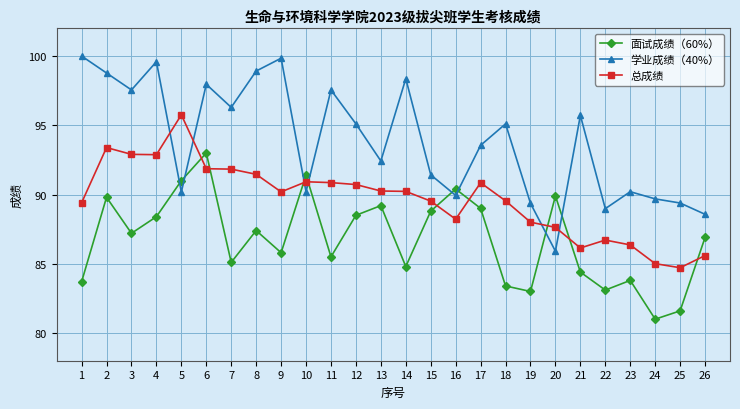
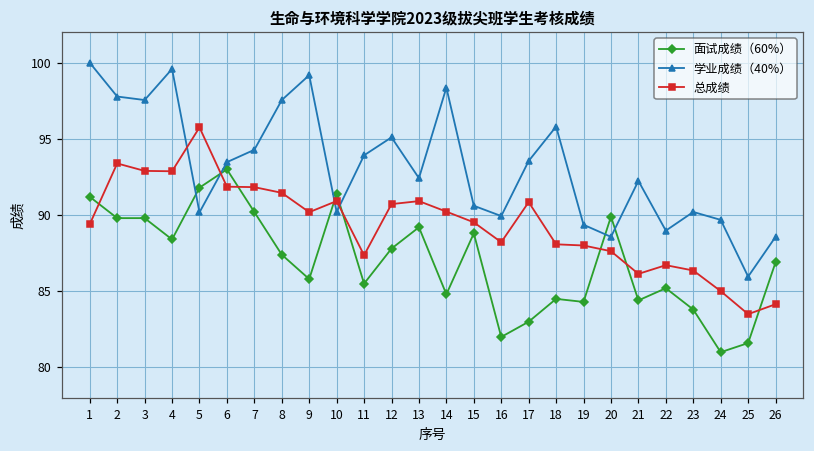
  {
    "面试成绩（60%）": {
-     "1": 83.7,
+     "1": 91.2,
      "2": 89.8,
-     "3": 87.2,
+     "3": 89.8,
      "4": 88.4,
-     "5": 91.0,
+     "5": 91.8,
      "6": 93.0,
-     "7": 85.1,
+     "7": 90.2,
      "8": 87.4,
      "9": 85.8,
      "10": 91.4,
      "11": 85.5,
-     "12": 88.5,
+     "12": 87.8,
      "13": 89.2,
      "14": 84.8,
      "15": 88.8,
-     "16": 90.4,
-     "17": 89,
-     "18": 83.4,
-     "19": 83.0,
+     "16": 82.0,
+     "17": 83,
+     "18": 84.5,
+     "19": 84.3,
      "20": 89.9,
      "21": 84.4,
-     "22": 83.1,
+     "22": 85.2,
      "23": 83.8,
      "24": 81.0,
      "25": 81.6,
      "26": 86.9
    },
    "学业成绩（40%）": {
      "1": 100.0,
-     "2": 98.8,
+     "2": 97.8,
      "3": 97.6,
      "4": 99.6,
      "5": 90.2,
-     "6": 98.0,
-     "7": 96.3,
-     "8": 98.9,
-     "9": 99.8,
+     "6": 93.5,
+     "7": 94.3,
+     "8": 97.6,
+     "9": 99.2,
      "10": 90.2,
-     "11": 97.6,
+     "11": 93.9,
      "12": 95.1,
      "13": 92.4,
      "14": 98.4,
-     "15": 91.4,
+     "15": 90.6,
      "16": 89.9,
      "17": 93.6,
-     "18": 95.1,
+     "18": 95.8,
      "19": 89.4,
-     "20": 85.9,
-     "21": 95.7,
+     "20": 88.6,
+     "21": 92.2,
      "22": 89.0,
      "23": 90.2,
      "24": 89.7,
-     "25": 89.4,
+     "25": 86.0,
      "26": 88.6
    },
    "总成绩": {
      "1": 89.4,
      "2": 93.4,
      "3": 92.9,
      "4": 92.9,
      "5": 95.8,
      "6": 91.9,
      "7": 91.8,
      "8": 91.5,
      "9": 90.2,
      "10": 90.9,
-     "11": 90.9,
+     "11": 87.4,
      "12": 90.7,
-     "13": 90.3,
+     "13": 90.9,
      "14": 90.2,
      "15": 89.5,
      "16": 88.2,
      "17": 90.8,
-     "18": 89.5,
+     "18": 88.1,
      "19": 88.0,
      "20": 87.6,
      "21": 86.1,
      "22": 86.7,
      "23": 86.4,
      "24": 85.0,
-     "25": 84.7,
-     "26": 85.6
+     "25": 83.5,
+     "26": 84.1
    }
  }
